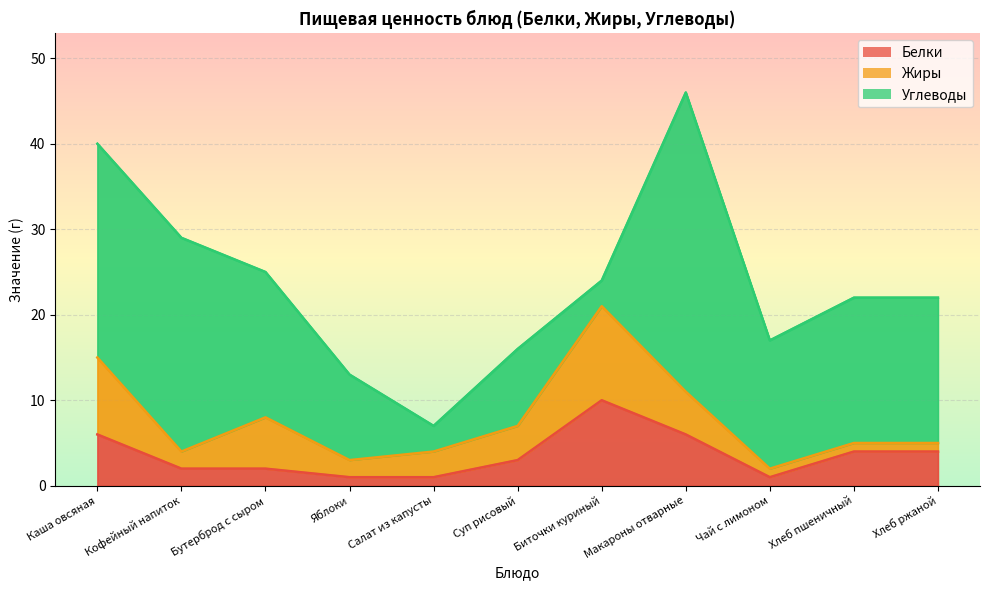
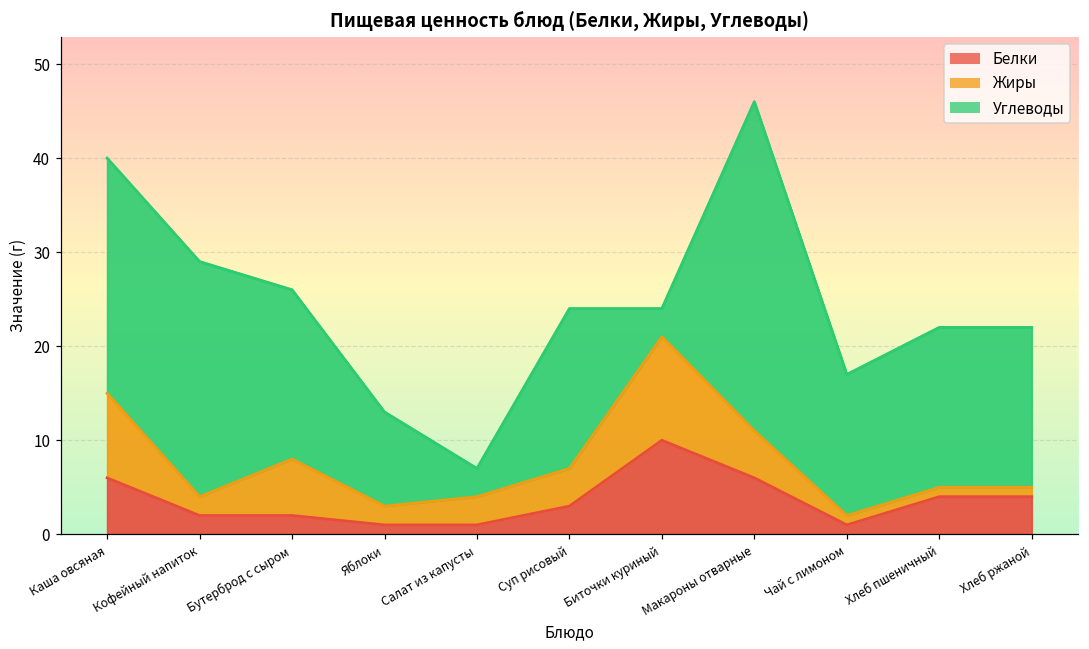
  {
    "Белки": {
      "Каша овсяная": 6,
      "Кофейный напиток": 2,
      "Бутерброд с сыром": 2,
      "Яблоки": 1,
      "Салат из капусты": 1,
      "Суп рисовый": 3,
      "Биточки куриный": 10,
      "Макароны отварные": 6,
      "Чай с лимоном": 1,
      "Хлеб пшеничный": 4,
      "Хлеб ржаной": 4
    },
    "Жиры": {
      "Каша овсяная": 9,
      "Кофейный напиток": 2,
      "Бутерброд с сыром": 6,
      "Яблоки": 2,
      "Салат из капусты": 3,
      "Суп рисовый": 4,
      "Биточки куриный": 11,
      "Макароны отварные": 5,
      "Чай с лимоном": 1,
      "Хлеб пшеничный": 1,
      "Хлеб ржаной": 1
    },
    "Углеводы": {
      "Каша овсяная": 25,
      "Кофейный напиток": 25,
-     "Бутерброд с сыром": 17,
+     "Бутерброд с сыром": 18,
      "Яблоки": 10,
      "Салат из капусты": 3,
-     "Суп рисовый": 9,
+     "Суп рисовый": 17,
      "Биточки куриный": 3,
      "Макароны отварные": 35,
      "Чай с лимоном": 15,
      "Хлеб пшеничный": 17,
      "Хлеб ржаной": 17
    }
  }
